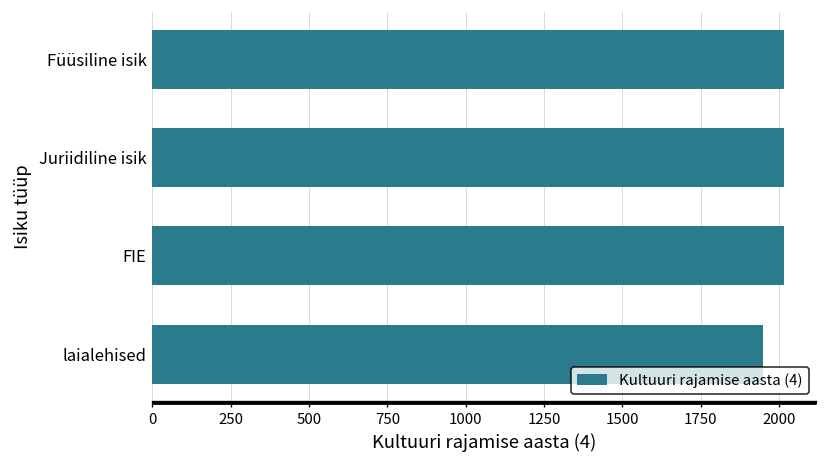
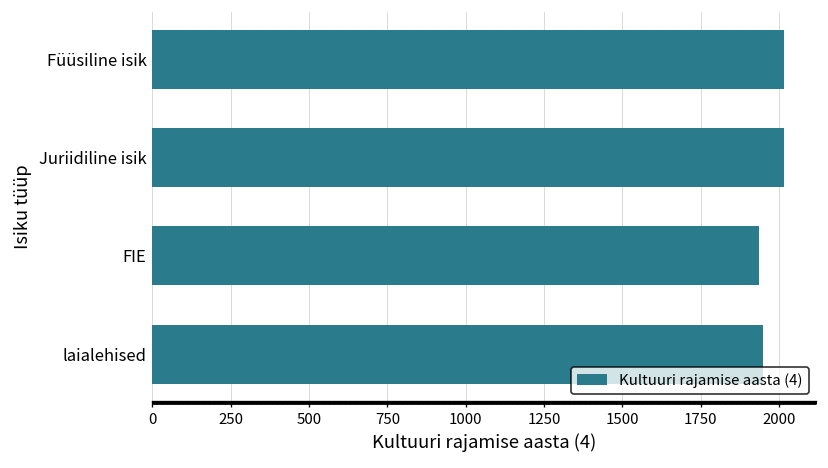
  {
    "Füüsiline isik": 2020,
    "Juriidiline isik": 2020,
-   "FIE": 2020,
+   "FIE": 1940,
    "laialehised": 1950
  }
